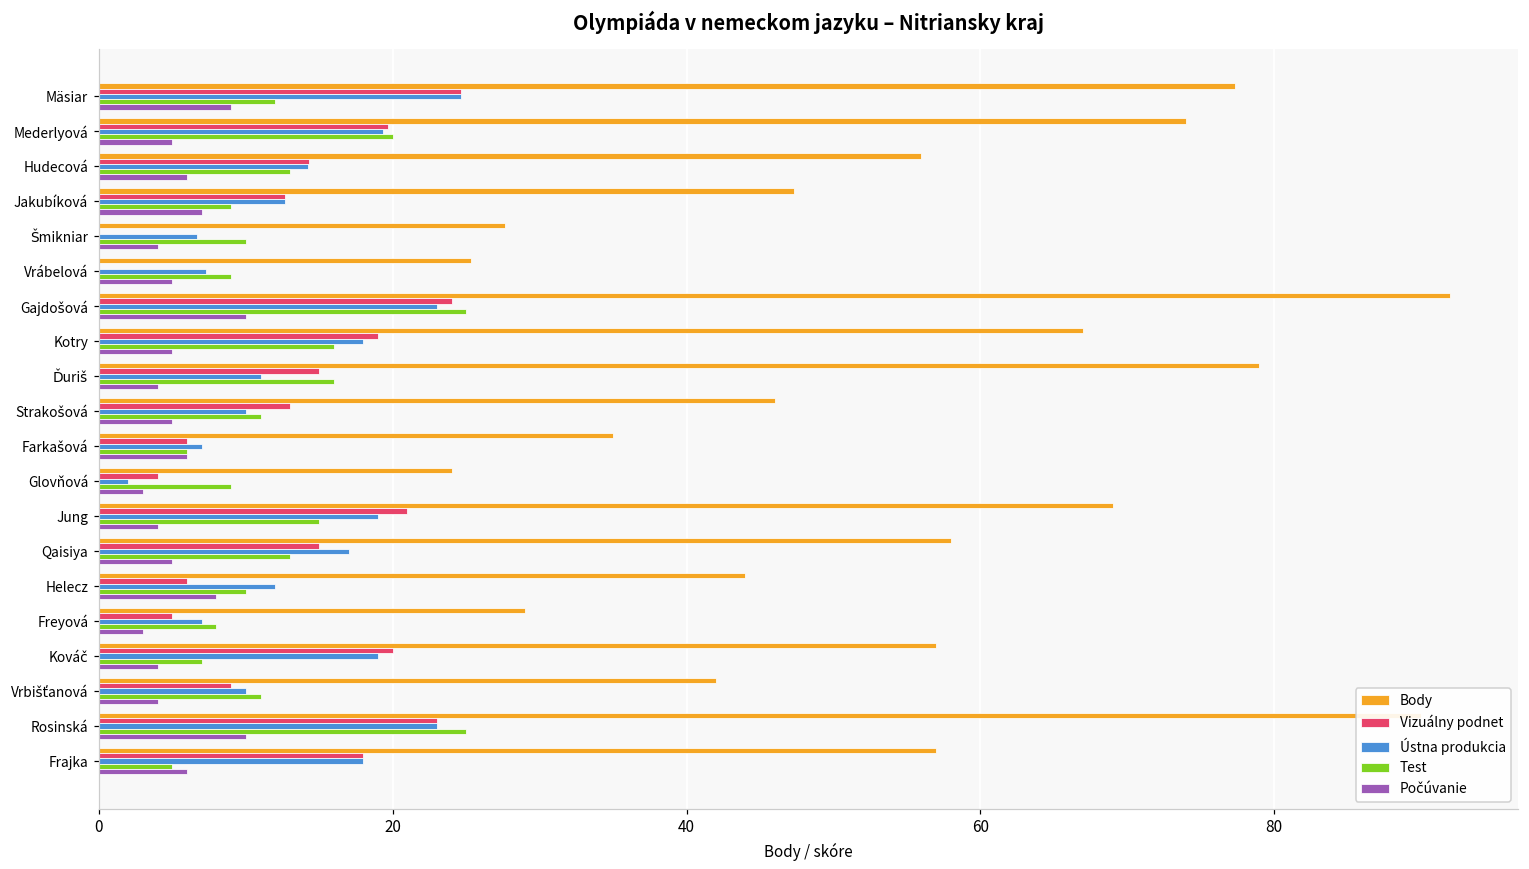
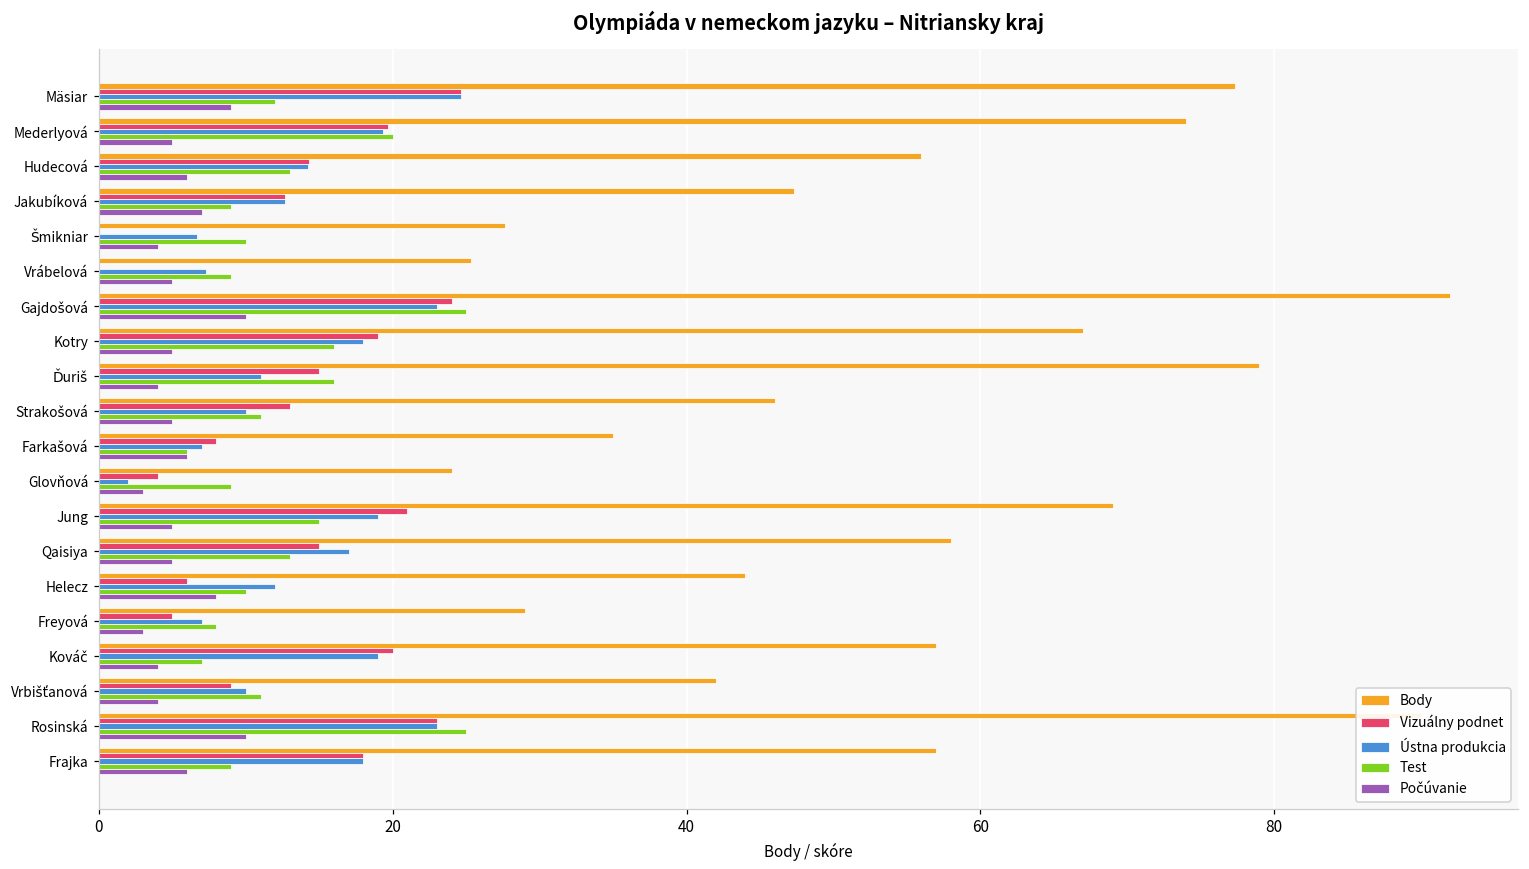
  {
    "Body": {
      "Mäsiar": 77.3,
      "Mederlyová": 74,
      "Hudecová": 56,
      "Jakubíková": 47.3,
      "Šmikniar": 27.7,
      "Vrábelová": 25.3,
      "Gajdošová": 92,
      "Kotry": 67,
      "Ďuriš": 79,
      "Strakošová": 46,
      "Farkašová": 35,
      "Glovňová": 24,
      "Jung": 69,
      "Qaisiya": 58,
      "Helecz": 44,
      "Freyová": 29,
      "Kováč": 57,
      "Vrbišťanová": 42,
      "Frajka": 57
    },
    "Vizuálny podnet": {
      "Mäsiar": 24.7,
      "Mederlyová": 19.7,
      "Hudecová": 14.3,
      "Jakubíková": 12.7,
      "Šmikniar": 0,
      "Vrábelová": 0,
      "Gajdošová": 24,
      "Kotry": 19,
      "Ďuriš": 15,
      "Strakošová": 13,
-     "Farkašová": 6,
+     "Farkašová": 8,
      "Glovňová": 4,
      "Jung": 21,
      "Qaisiya": 15,
      "Helecz": 6,
      "Freyová": 5,
      "Kováč": 20,
      "Vrbišťanová": 9,
      "Rosinská": 23,
      "Frajka": 18
    },
    "Ústna produkcia": {
      "Mäsiar": 24.7,
      "Mederlyová": 19.3,
      "Hudecová": 14.2,
      "Jakubíková": 12.7,
      "Šmikniar": 6.7,
      "Vrábelová": 7.3,
      "Gajdošová": 23,
      "Kotry": 18,
      "Ďuriš": 11,
      "Strakošová": 10,
      "Farkašová": 7,
      "Glovňová": 2,
      "Jung": 19,
      "Qaisiya": 17,
      "Helecz": 12,
      "Freyová": 7,
      "Kováč": 19,
      "Vrbišťanová": 10,
      "Rosinská": 23,
      "Frajka": 18
    },
    "Test": {
      "Mäsiar": 12,
      "Mederlyová": 20,
      "Hudecová": 13,
      "Jakubíková": 9,
      "Šmikniar": 10,
      "Vrábelová": 9,
      "Gajdošová": 25,
      "Kotry": 16,
      "Ďuriš": 16,
      "Strakošová": 11,
      "Farkašová": 6,
      "Glovňová": 9,
      "Jung": 15,
      "Qaisiya": 13,
      "Helecz": 10,
      "Freyová": 8,
      "Kováč": 7,
      "Vrbišťanová": 11,
      "Rosinská": 25,
-     "Frajka": 5
+     "Frajka": 9
    },
    "Počúvanie": {
      "Mäsiar": 9,
      "Mederlyová": 5,
      "Hudecová": 6,
      "Jakubíková": 7,
      "Šmikniar": 4,
      "Vrábelová": 5,
      "Gajdošová": 10,
      "Kotry": 5,
      "Ďuriš": 4,
      "Strakošová": 5,
      "Farkašová": 6,
      "Glovňová": 3,
-     "Jung": 4,
+     "Jung": 5,
      "Qaisiya": 5,
      "Helecz": 8,
      "Freyová": 3,
      "Kováč": 4,
      "Vrbišťanová": 4,
      "Rosinská": 10,
      "Frajka": 6
    }
  }
